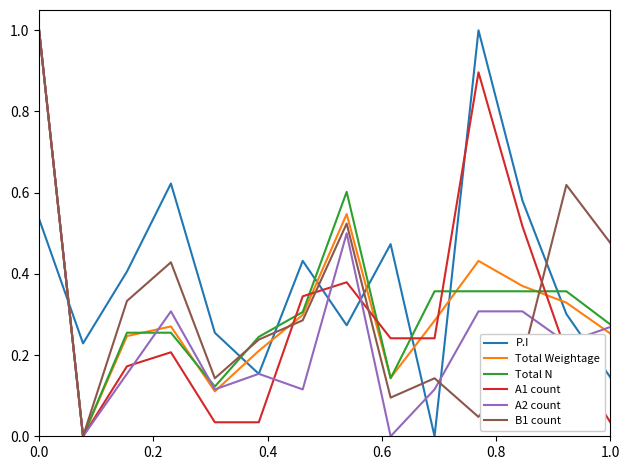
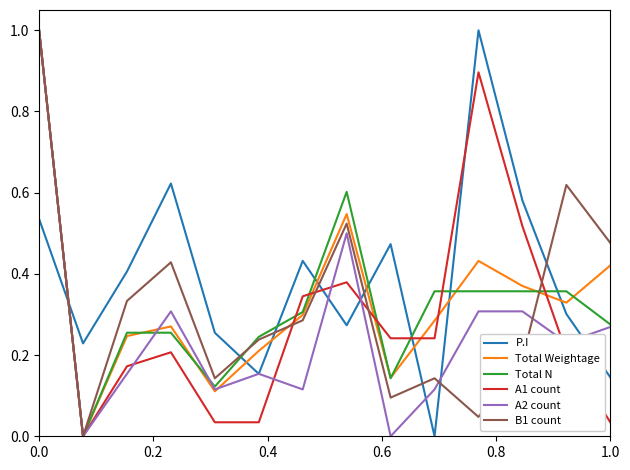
  {
    "P.I": {
      "0.0": 0.54,
      "1.0": 0.15
    },
    "Total Weightage": {
-     "1.0": 0.25
+     "1.0": 0.42
    },
    "Total N": {
      "1.0": 0.28
    },
    "A1 count": {
      "1.0": 0.03
    },
    "A2 count": {
      "1.0": 0.27
    },
    "B1 count": {
      "1.0": 0.48
    }
  }
